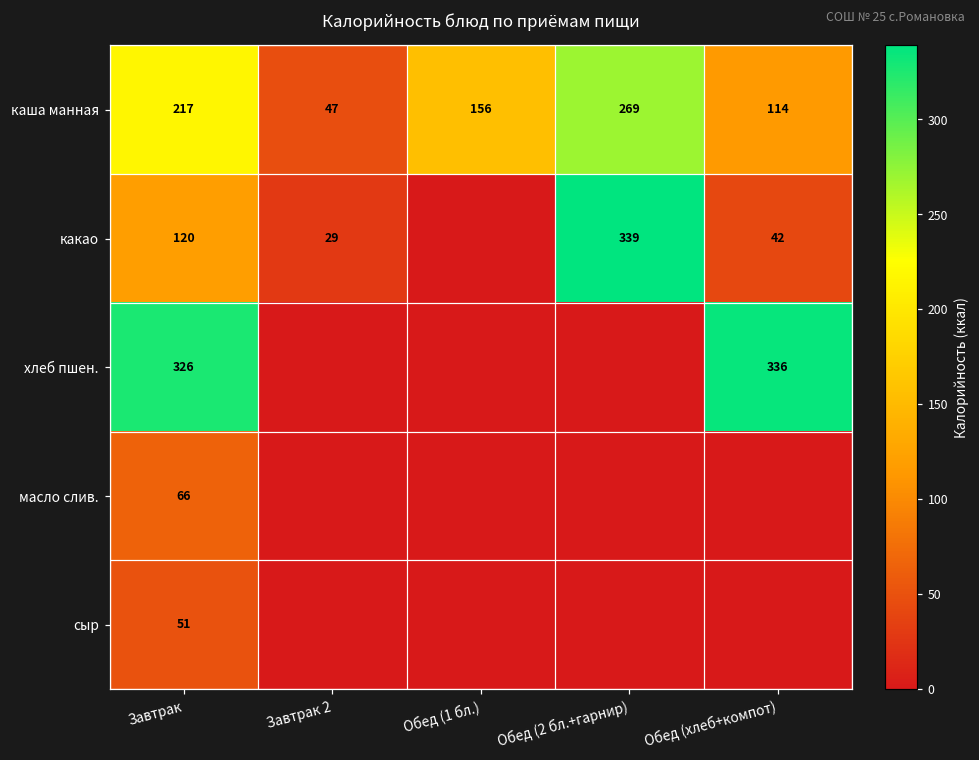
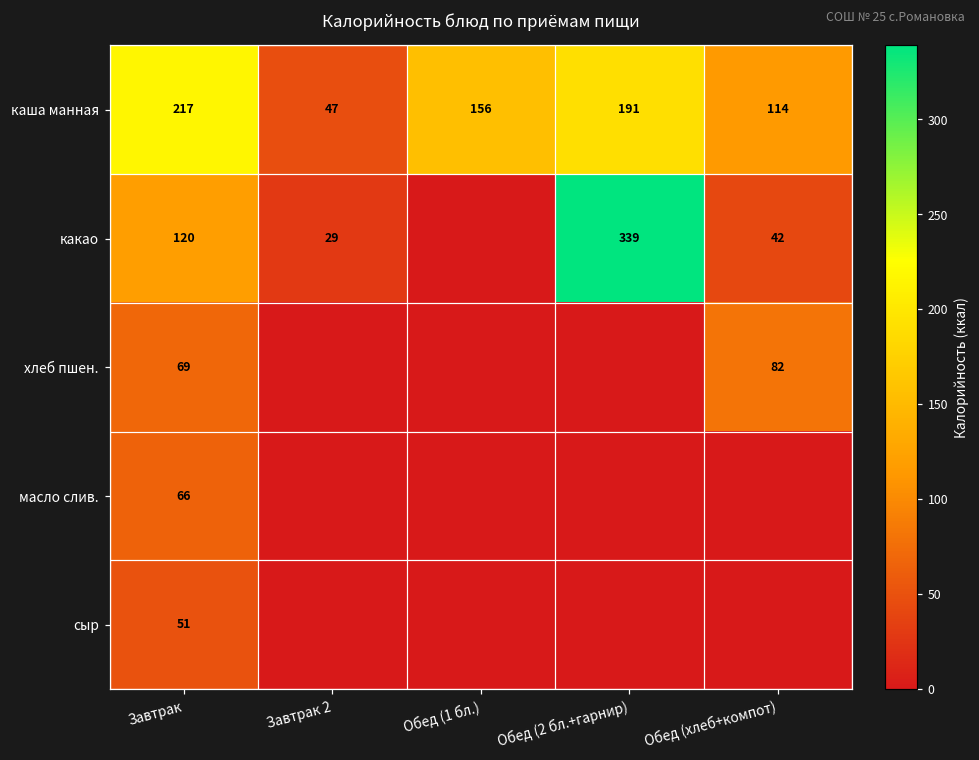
  {
    "каша манная": {
      "Завтрак": 217,
      "Завтрак 2": 47,
      "Обед (1 бл.)": 156,
-     "Обед (2 бл.+гарнир)": 269,
+     "Обед (2 бл.+гарнир)": 191,
      "Обед (хлеб+компот)": 114
    },
    "какао": {
      "Завтрак": 120,
      "Завтрак 2": 29,
      "Обед (2 бл.+гарнир)": 339,
      "Обед (хлеб+компот)": 42
    },
    "хлеб пшен.": {
-     "Завтрак": 326,
-     "Обед (хлеб+компот)": 336
+     "Завтрак": 69,
+     "Обед (хлеб+компот)": 82
    },
    "масло слив.": {
      "Завтрак": 66
    },
    "сыр": {
      "Завтрак": 51
    }
  }
